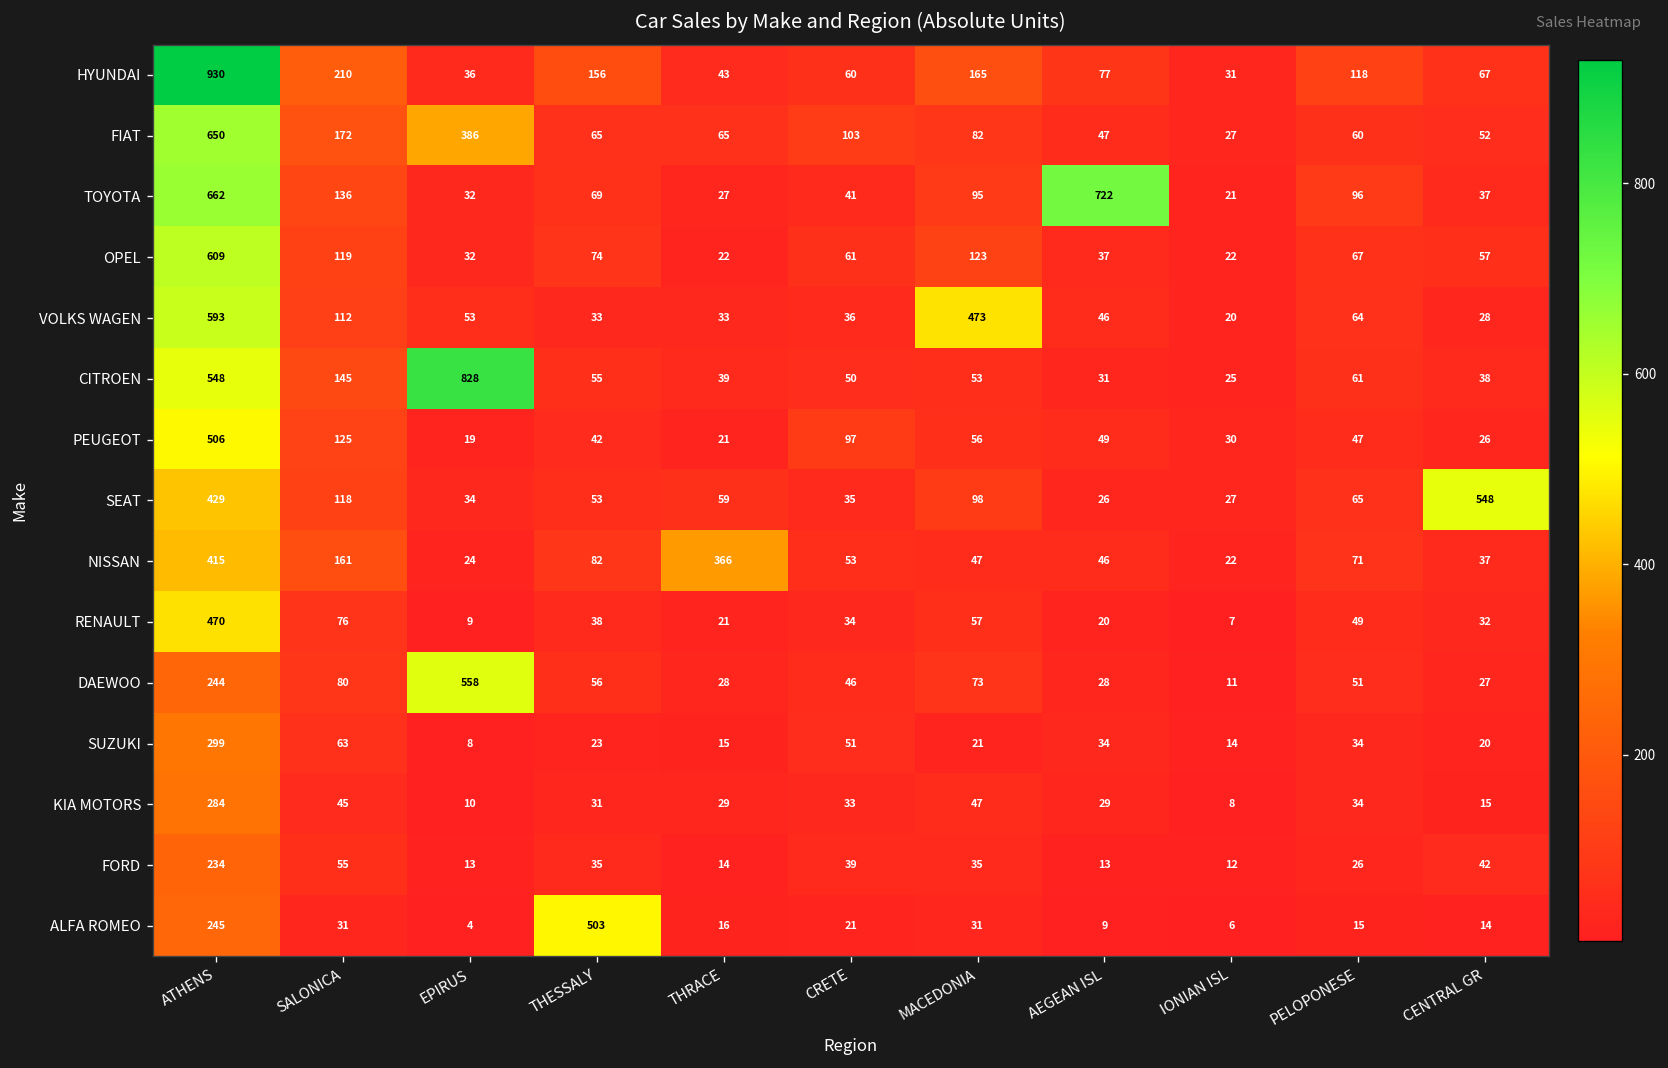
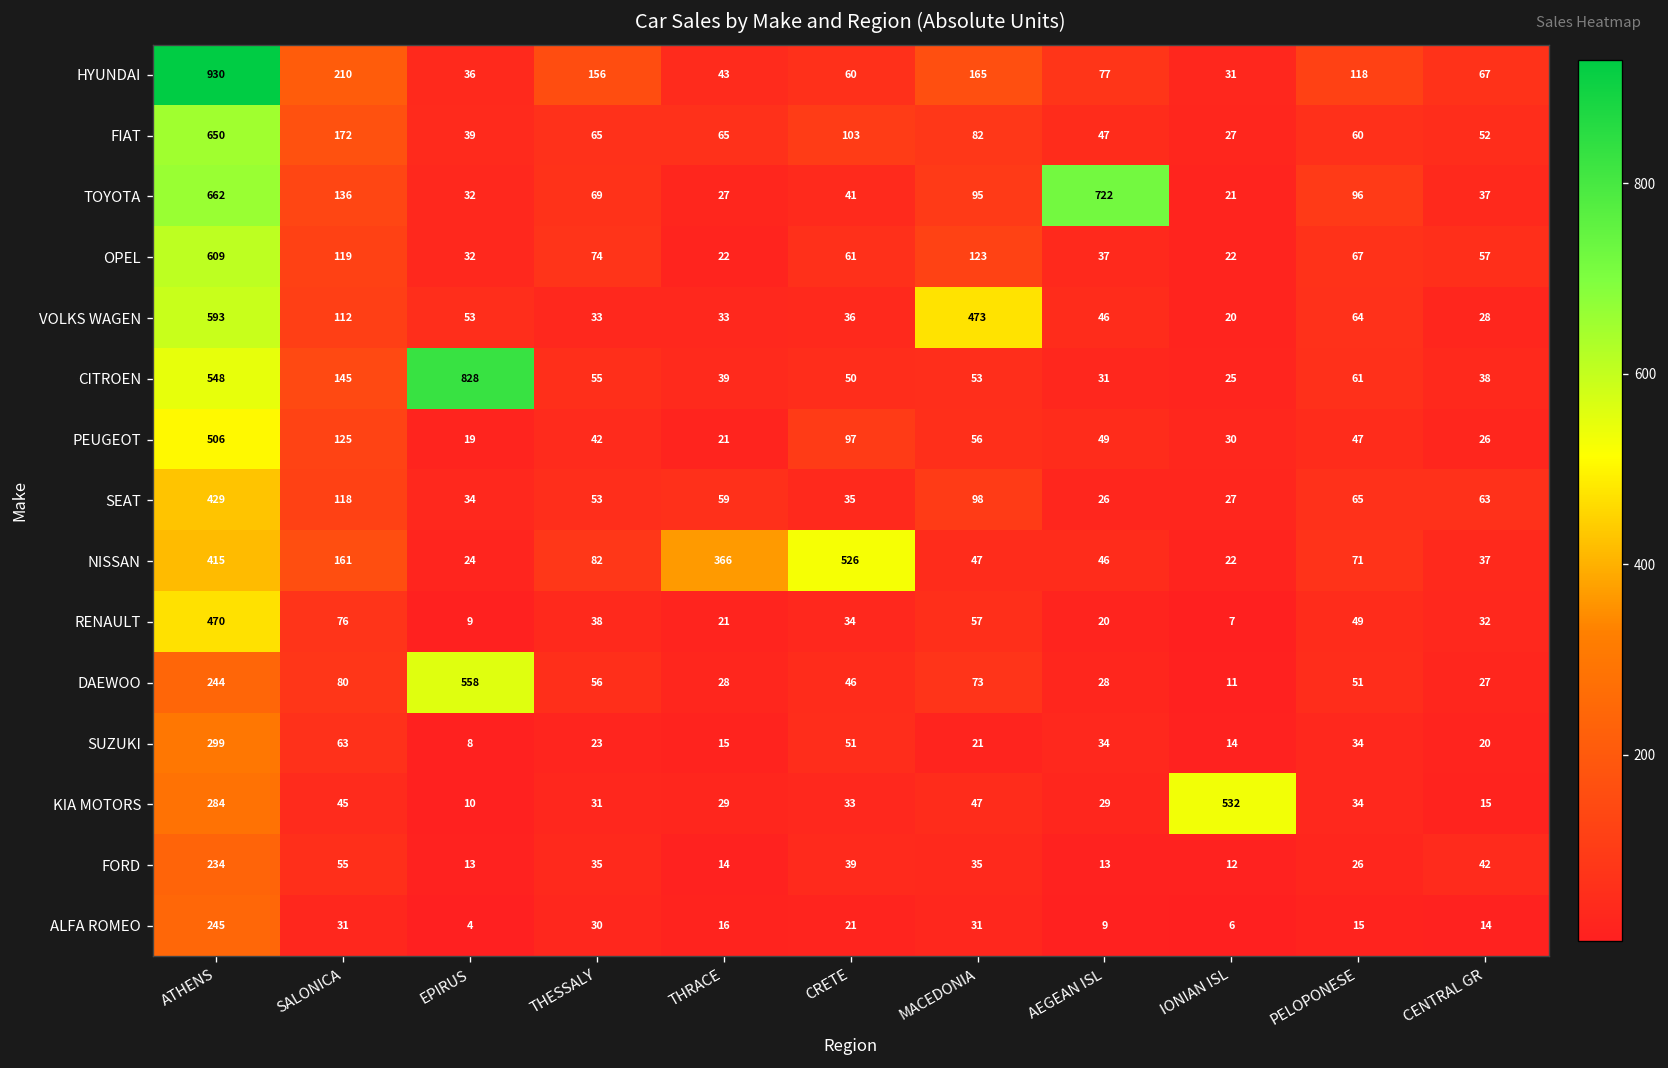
  {
    "HYUNDAI": {
      "ATHENS": 930,
      "SALONICA": 210,
      "EPIRUS": 36,
      "THESSALY": 156,
      "THRACE": 43,
      "CRETE": 60,
      "MACEDONIA": 165,
      "AEGEAN ISL": 77,
      "IONIAN ISL": 31,
      "PELOPONESE": 118,
      "CENTRAL GR": 67
    },
    "FIAT": {
      "ATHENS": 650,
      "SALONICA": 172,
-     "EPIRUS": 386,
+     "EPIRUS": 39,
      "THESSALY": 65,
      "THRACE": 65,
      "CRETE": 103,
      "MACEDONIA": 82,
      "AEGEAN ISL": 47,
      "IONIAN ISL": 27,
      "PELOPONESE": 60,
      "CENTRAL GR": 52
    },
    "TOYOTA": {
      "ATHENS": 662,
      "SALONICA": 136,
      "EPIRUS": 32,
      "THESSALY": 69,
      "THRACE": 27,
      "CRETE": 41,
      "MACEDONIA": 95,
      "AEGEAN ISL": 722,
      "IONIAN ISL": 21,
      "PELOPONESE": 96,
      "CENTRAL GR": 37
    },
    "OPEL": {
      "ATHENS": 609,
      "SALONICA": 119,
      "EPIRUS": 32,
      "THESSALY": 74,
      "THRACE": 22,
      "CRETE": 61,
      "MACEDONIA": 123,
      "AEGEAN ISL": 37,
      "IONIAN ISL": 22,
      "PELOPONESE": 67,
      "CENTRAL GR": 57
    },
    "VOLKS WAGEN": {
      "ATHENS": 593,
      "SALONICA": 112,
      "EPIRUS": 53,
      "THESSALY": 33,
      "THRACE": 33,
      "CRETE": 36,
      "MACEDONIA": 473,
      "AEGEAN ISL": 46,
      "IONIAN ISL": 20,
      "PELOPONESE": 64,
      "CENTRAL GR": 28
    },
    "CITROEN": {
      "ATHENS": 548,
      "SALONICA": 145,
      "EPIRUS": 828,
      "THESSALY": 55,
      "THRACE": 39,
      "CRETE": 50,
      "MACEDONIA": 53,
      "AEGEAN ISL": 31,
      "IONIAN ISL": 25,
      "PELOPONESE": 61,
      "CENTRAL GR": 38
    },
    "PEUGEOT": {
      "ATHENS": 506,
      "SALONICA": 125,
      "EPIRUS": 19,
      "THESSALY": 42,
      "THRACE": 21,
      "CRETE": 97,
      "MACEDONIA": 56,
      "AEGEAN ISL": 49,
      "IONIAN ISL": 30,
      "PELOPONESE": 47,
      "CENTRAL GR": 26
    },
    "SEAT": {
      "ATHENS": 429,
      "SALONICA": 118,
      "EPIRUS": 34,
      "THESSALY": 53,
      "THRACE": 59,
      "CRETE": 35,
      "MACEDONIA": 98,
      "AEGEAN ISL": 26,
      "IONIAN ISL": 27,
      "PELOPONESE": 65,
-     "CENTRAL GR": 548
+     "CENTRAL GR": 63
    },
    "NISSAN": {
      "ATHENS": 415,
      "SALONICA": 161,
      "EPIRUS": 24,
      "THESSALY": 82,
      "THRACE": 366,
-     "CRETE": 53,
+     "CRETE": 526,
      "MACEDONIA": 47,
      "AEGEAN ISL": 46,
      "IONIAN ISL": 22,
      "PELOPONESE": 71,
      "CENTRAL GR": 37
    },
    "RENAULT": {
      "ATHENS": 470,
      "SALONICA": 76,
      "EPIRUS": 9,
      "THESSALY": 38,
      "THRACE": 21,
      "CRETE": 34,
      "MACEDONIA": 57,
      "AEGEAN ISL": 20,
      "IONIAN ISL": 7,
      "PELOPONESE": 49,
      "CENTRAL GR": 32
    },
    "DAEWOO": {
      "ATHENS": 244,
      "SALONICA": 80,
      "EPIRUS": 558,
      "THESSALY": 56,
      "THRACE": 28,
      "CRETE": 46,
      "MACEDONIA": 73,
      "AEGEAN ISL": 28,
      "IONIAN ISL": 11,
      "PELOPONESE": 51,
      "CENTRAL GR": 27
    },
    "SUZUKI": {
      "ATHENS": 299,
      "SALONICA": 63,
      "EPIRUS": 8,
      "THESSALY": 23,
      "THRACE": 15,
      "CRETE": 51,
      "MACEDONIA": 21,
      "AEGEAN ISL": 34,
      "IONIAN ISL": 14,
      "PELOPONESE": 34,
      "CENTRAL GR": 20
    },
    "KIA MOTORS": {
      "ATHENS": 284,
      "SALONICA": 45,
      "EPIRUS": 10,
      "THESSALY": 31,
      "THRACE": 29,
      "CRETE": 33,
      "MACEDONIA": 47,
      "AEGEAN ISL": 29,
-     "IONIAN ISL": 8,
+     "IONIAN ISL": 532,
      "PELOPONESE": 34,
      "CENTRAL GR": 15
    },
    "FORD": {
      "ATHENS": 234,
      "SALONICA": 55,
      "EPIRUS": 13,
      "THESSALY": 35,
      "THRACE": 14,
      "CRETE": 39,
      "MACEDONIA": 35,
      "AEGEAN ISL": 13,
      "IONIAN ISL": 12,
      "PELOPONESE": 26,
      "CENTRAL GR": 42
    },
    "ALFA ROMEO": {
      "ATHENS": 245,
      "SALONICA": 31,
      "EPIRUS": 4,
-     "THESSALY": 503,
+     "THESSALY": 30,
      "THRACE": 16,
      "CRETE": 21,
      "MACEDONIA": 31,
      "AEGEAN ISL": 9,
      "IONIAN ISL": 6,
      "PELOPONESE": 15,
      "CENTRAL GR": 14
    }
  }
